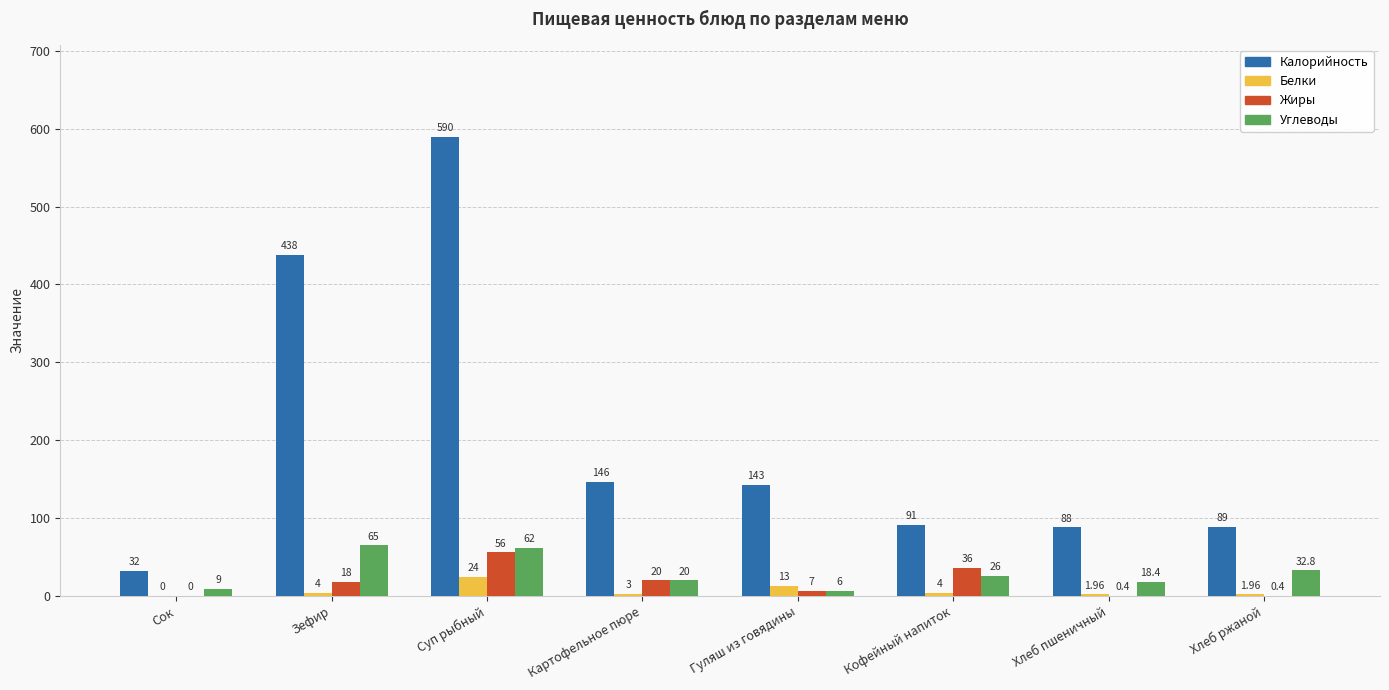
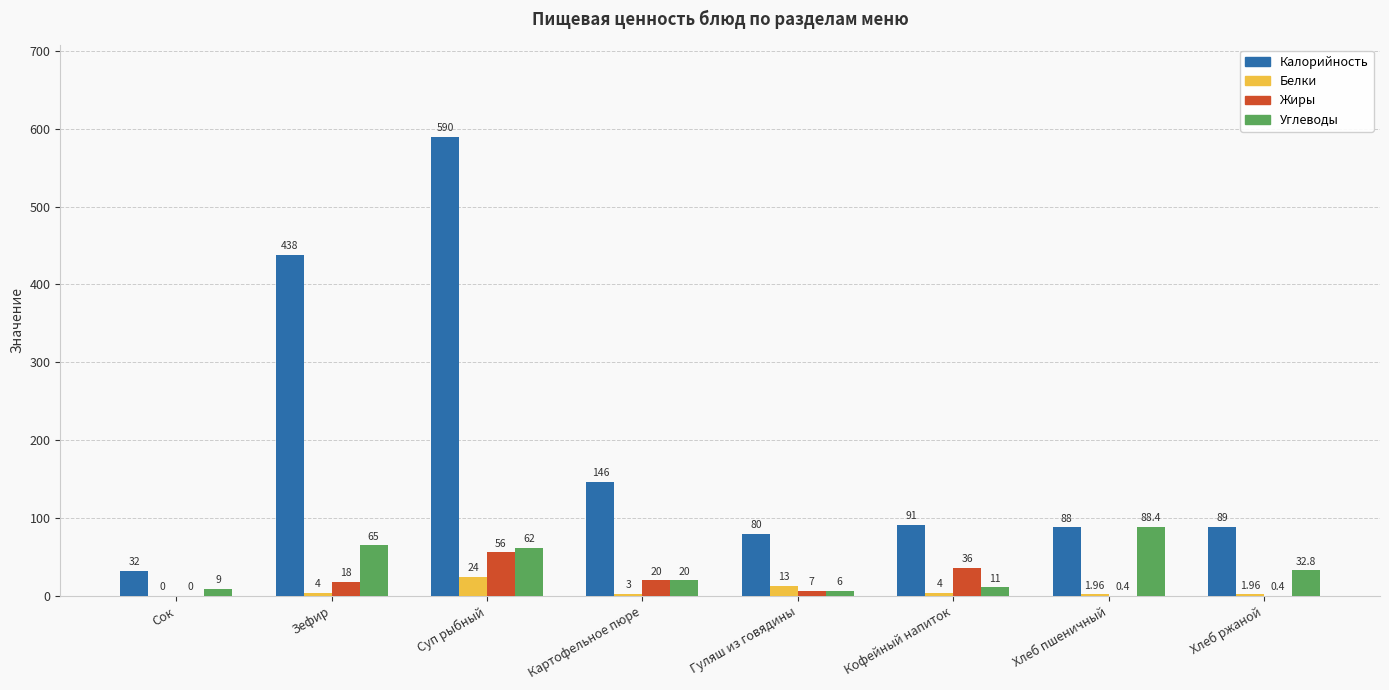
  {
    "Калорийность": {
      "Сок": 32,
      "Зефир": 438,
      "Суп рыбный": 590,
      "Картофельное пюре": 146,
-     "Гуляш из говядины": 143,
+     "Гуляш из говядины": 80,
      "Кофейный напиток": 91,
      "Хлеб пшеничный": 88,
      "Хлеб ржаной": 89
    },
    "Белки": {
      "Сок": 0,
      "Зефир": 4,
      "Суп рыбный": 24,
      "Картофельное пюре": 3,
      "Гуляш из говядины": 13,
      "Кофейный напиток": 4,
      "Хлеб пшеничный": 1.96,
      "Хлеб ржаной": 1.96
    },
    "Жиры": {
      "Сок": 0,
      "Зефир": 18,
      "Суп рыбный": 56,
      "Картофельное пюре": 20,
      "Гуляш из говядины": 7,
      "Кофейный напиток": 36,
      "Хлеб пшеничный": 0.4,
      "Хлеб ржаной": 0.4
    },
    "Углеводы": {
      "Сок": 9,
      "Зефир": 65,
      "Суп рыбный": 62,
      "Картофельное пюре": 20,
      "Гуляш из говядины": 6,
-     "Кофейный напиток": 26,
-     "Хлеб пшеничный": 18.4,
+     "Кофейный напиток": 11,
+     "Хлеб пшеничный": 88.4,
      "Хлеб ржаной": 32.8
    }
  }
